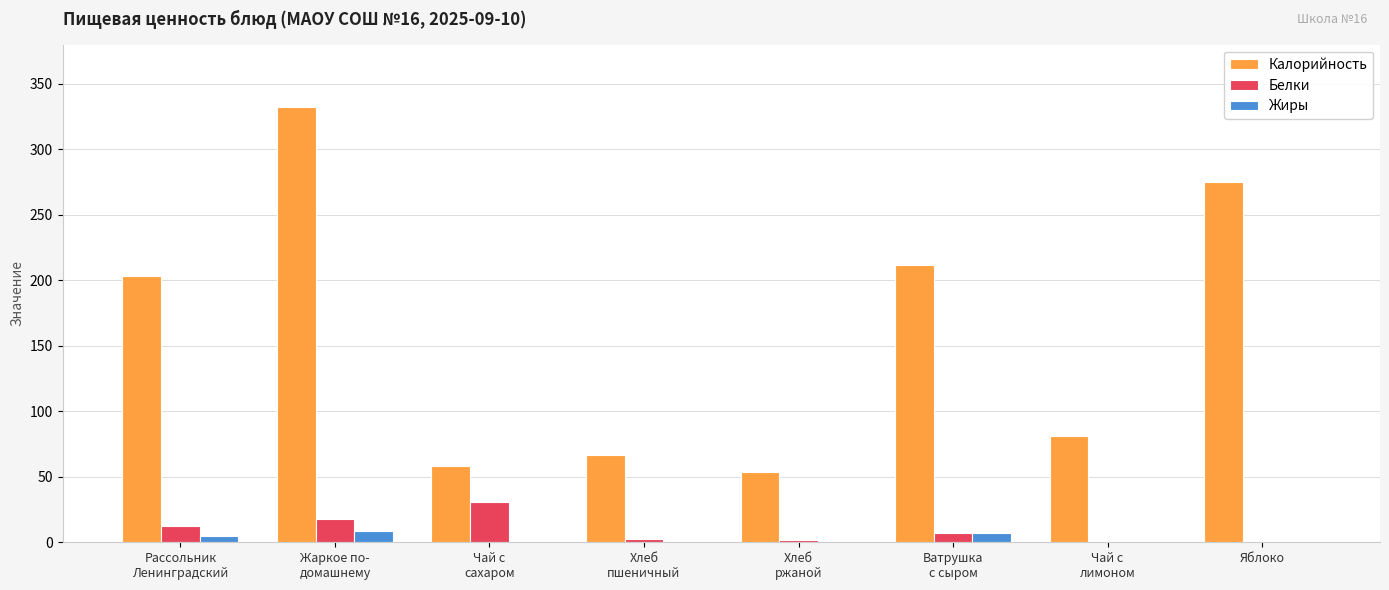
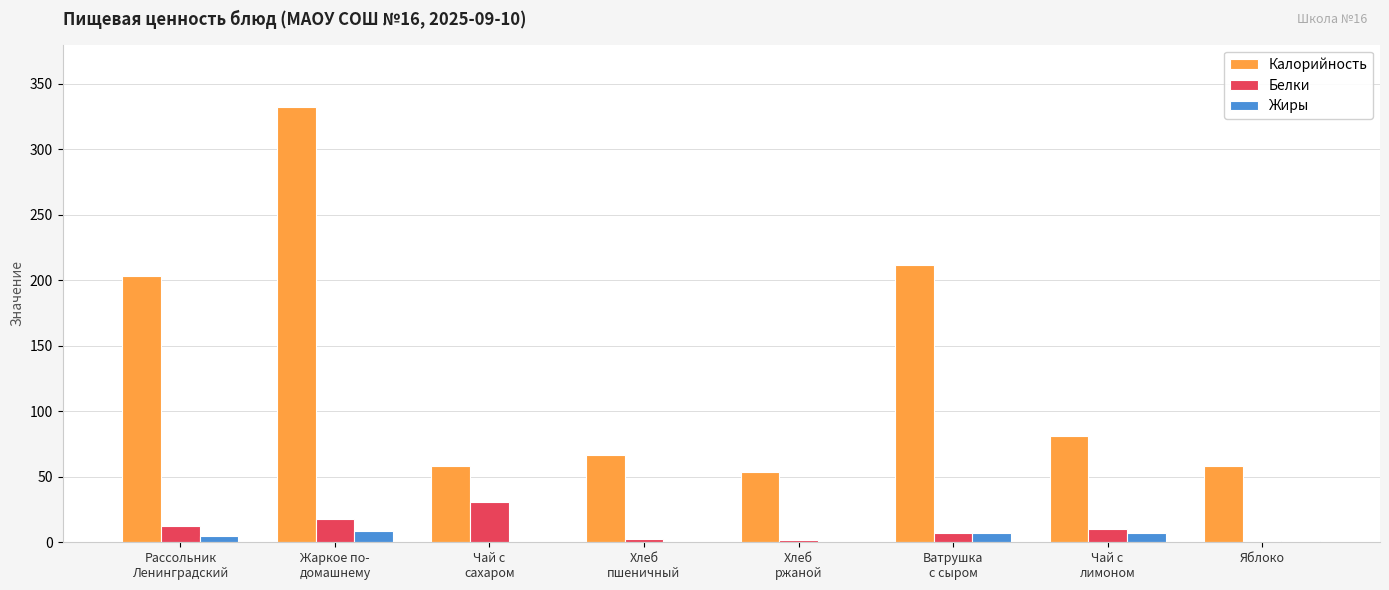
  {
    "Калорийность": {
      "Рассольник Ленинградский": 203,
      "Жаркое по- домашнему": 332,
      "Чай с сахаром": 58,
      "Хлеб пшеничный": 67,
      "Хлеб ржаной": 54,
      "Ватрушка с сыром": 212,
      "Чай с лимоном": 81,
-     "Яблоко": 275
+     "Яблоко": 58
    },
    "Белки": {
      "Рассольник Ленинградский": 12,
      "Жаркое по- домашнему": 18,
      "Чай с сахаром": 31,
      "Хлеб пшеничный": 2,
      "Ватрушка с сыром": 7,
-     "Чай с лимоном": 0
+     "Чай с лимоном": 10
    },
    "Жиры": {
      "Рассольник Ленинградский": 5,
      "Жаркое по- домашнему": 9,
      "Чай с сахаром": 0,
      "Ватрушка с сыром": 7,
-     "Чай с лимоном": 0
+     "Чай с лимоном": 7
    }
  }
